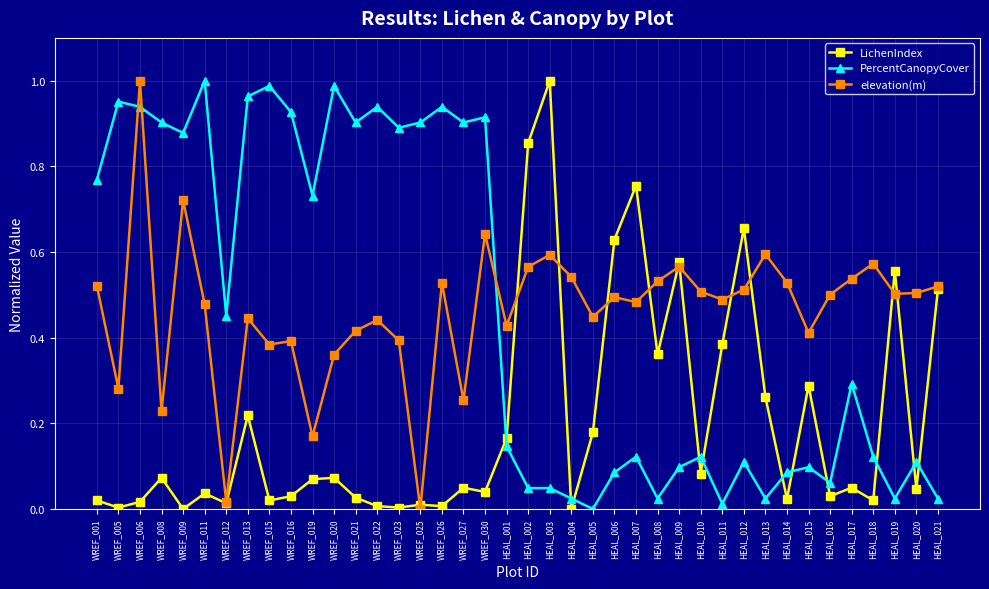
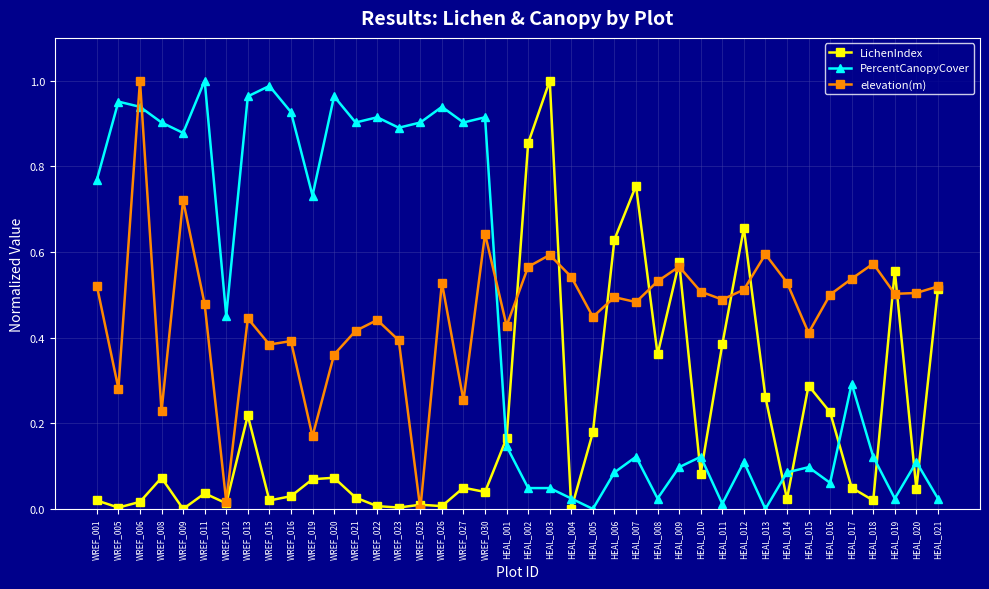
  {
    "LichenIndex": {
      "WREF_001": 0.02,
      "WREF_005": 0.00,
      "WREF_006": 0.02,
      "WREF_008": 0.07,
      "WREF_009": 0.00,
      "WREF_011": 0.04,
      "WREF_013": 0.22,
      "WREF_015": 0.02,
      "WREF_016": 0.03,
      "WREF_019": 0.07,
      "WREF_020": 0.07,
      "WREF_021": 0.03,
      "WREF_022": 0.01,
      "WREF_023": 0.00,
      "WREF_025": 0.01,
      "WREF_026": 0.01,
      "WREF_027": 0.05,
      "WREF_030": 0.04,
      "HEAL_001": 0.17,
      "HEAL_002": 0.85,
      "HEAL_003": 1.00,
      "HEAL_004": 0.00,
      "HEAL_005": 0.18,
      "HEAL_006": 0.63,
      "HEAL_007": 0.75,
      "HEAL_008": 0.36,
      "HEAL_009": 0.58,
      "HEAL_010": 0.08,
      "HEAL_011": 0.38,
      "HEAL_012": 0.66,
      "HEAL_013": 0.26,
      "HEAL_014": 0.02,
      "HEAL_015": 0.29,
-     "HEAL_016": 0.03,
+     "HEAL_016": 0.23,
      "HEAL_017": 0.05,
      "HEAL_018": 0.02,
      "HEAL_019": 0.56,
      "HEAL_020": 0.05,
      "HEAL_021": 0.51
    },
    "PercentCanopyCover": {
      "WREF_001": 0.77,
      "WREF_005": 0.95,
      "WREF_006": 0.94,
      "WREF_008": 0.90,
      "WREF_009": 0.88,
      "WREF_011": 1.00,
      "WREF_012": 0.45,
      "WREF_013": 0.96,
      "WREF_015": 0.99,
      "WREF_016": 0.93,
      "WREF_019": 0.73,
-     "WREF_020": 0.99,
+     "WREF_020": 0.96,
      "WREF_021": 0.90,
-     "WREF_022": 0.94,
+     "WREF_022": 0.91,
      "WREF_023": 0.89,
      "WREF_025": 0.90,
      "WREF_026": 0.94,
      "WREF_027": 0.90,
      "WREF_030": 0.91,
      "HEAL_001": 0.15,
      "HEAL_002": 0.05,
      "HEAL_003": 0.05,
      "HEAL_004": 0.02,
      "HEAL_005": 0.00,
      "HEAL_006": 0.09,
      "HEAL_007": 0.12,
      "HEAL_008": 0.02,
      "HEAL_009": 0.10,
      "HEAL_010": 0.12,
      "HEAL_011": 0.01,
      "HEAL_012": 0.11,
-     "HEAL_013": 0.02,
+     "HEAL_013": 0.00,
      "HEAL_014": 0.09,
      "HEAL_015": 0.10,
      "HEAL_016": 0.06,
      "HEAL_017": 0.29,
      "HEAL_018": 0.12,
      "HEAL_019": 0.02,
      "HEAL_020": 0.11,
      "HEAL_021": 0.02
    },
    "elevation(m)": {
      "WREF_001": 0.52,
      "WREF_005": 0.28,
      "WREF_006": 1.00,
      "WREF_008": 0.23,
      "WREF_009": 0.72,
      "WREF_011": 0.48,
      "WREF_013": 0.45,
      "WREF_015": 0.38,
      "WREF_016": 0.39,
      "WREF_019": 0.17,
      "WREF_020": 0.36,
      "WREF_021": 0.42,
      "WREF_022": 0.44,
      "WREF_023": 0.39,
      "WREF_025": 0.00,
      "WREF_026": 0.53,
      "WREF_027": 0.25,
      "WREF_030": 0.64,
      "HEAL_001": 0.43,
      "HEAL_002": 0.57,
      "HEAL_003": 0.59,
      "HEAL_004": 0.54,
      "HEAL_005": 0.45,
      "HEAL_006": 0.49,
      "HEAL_007": 0.48,
      "HEAL_008": 0.53,
      "HEAL_009": 0.57,
      "HEAL_010": 0.51,
      "HEAL_011": 0.49,
      "HEAL_012": 0.51,
      "HEAL_013": 0.59,
      "HEAL_014": 0.53,
      "HEAL_015": 0.41,
      "HEAL_016": 0.50,
      "HEAL_017": 0.54,
      "HEAL_018": 0.57,
      "HEAL_019": 0.50,
      "HEAL_020": 0.50,
      "HEAL_021": 0.52
    }
  }
